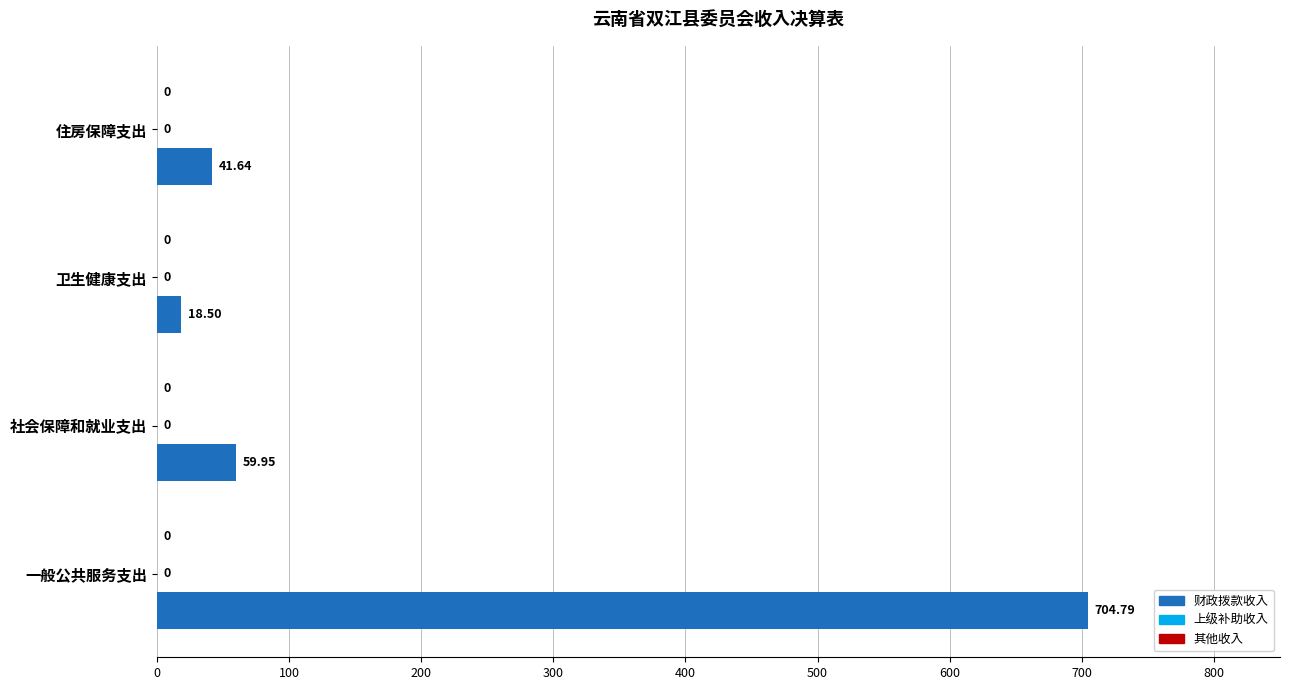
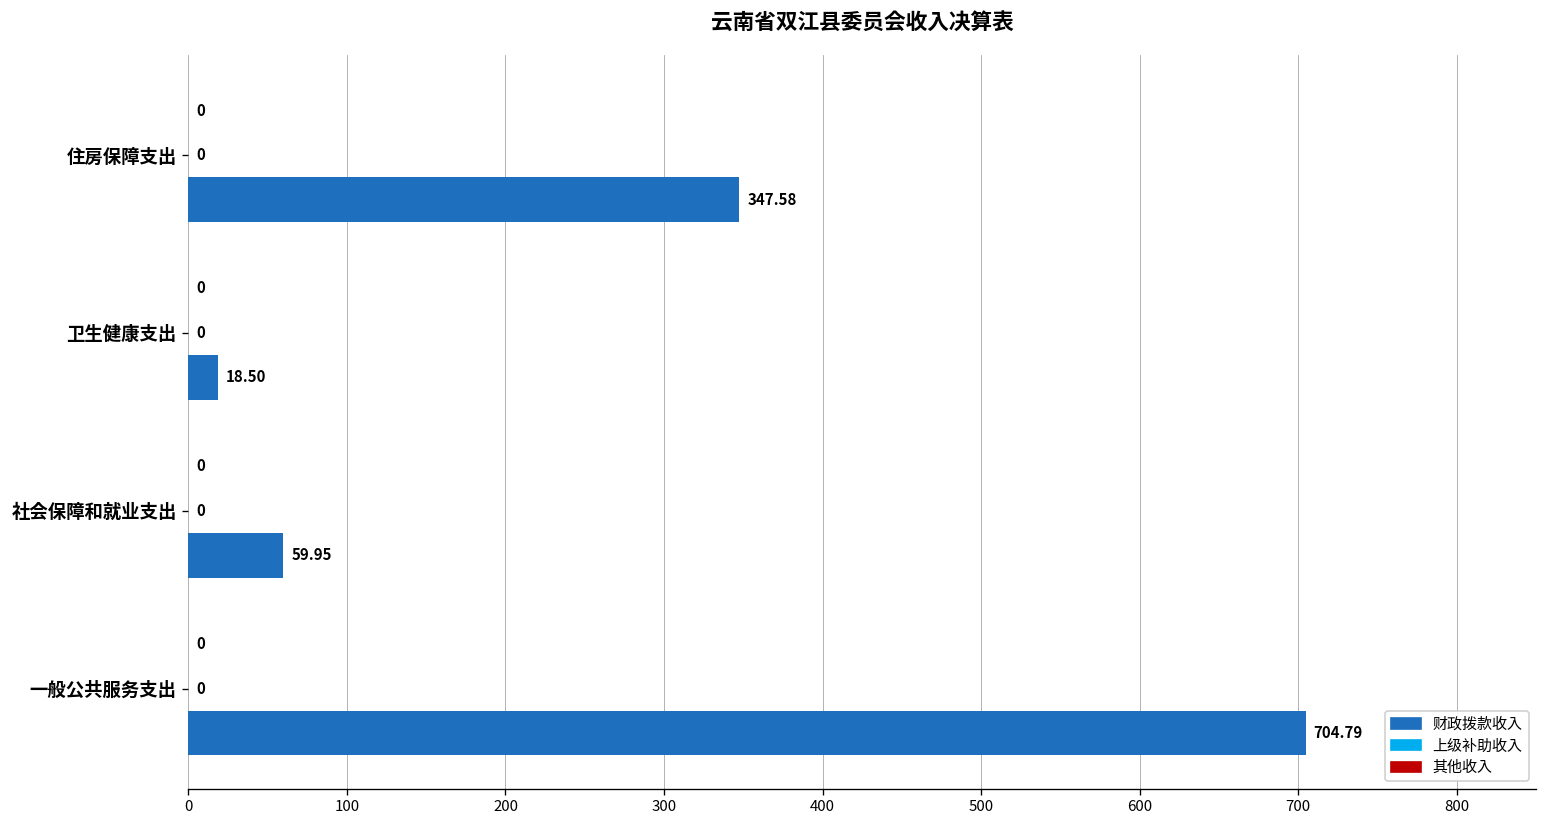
  {
    "财政拨款收入": {
-     "住房保障支出": 41.64,
+     "住房保障支出": 347.58,
      "卫生健康支出": 18.50,
      "社会保障和就业支出": 59.95,
      "一般公共服务支出": 704.79
    },
    "上级补助收入": {
      "住房保障支出": 0,
      "卫生健康支出": 0,
      "社会保障和就业支出": 0,
      "一般公共服务支出": 0
    },
    "其他收入": {
      "住房保障支出": 0,
      "卫生健康支出": 0,
      "社会保障和就业支出": 0,
      "一般公共服务支出": 0
    }
  }
